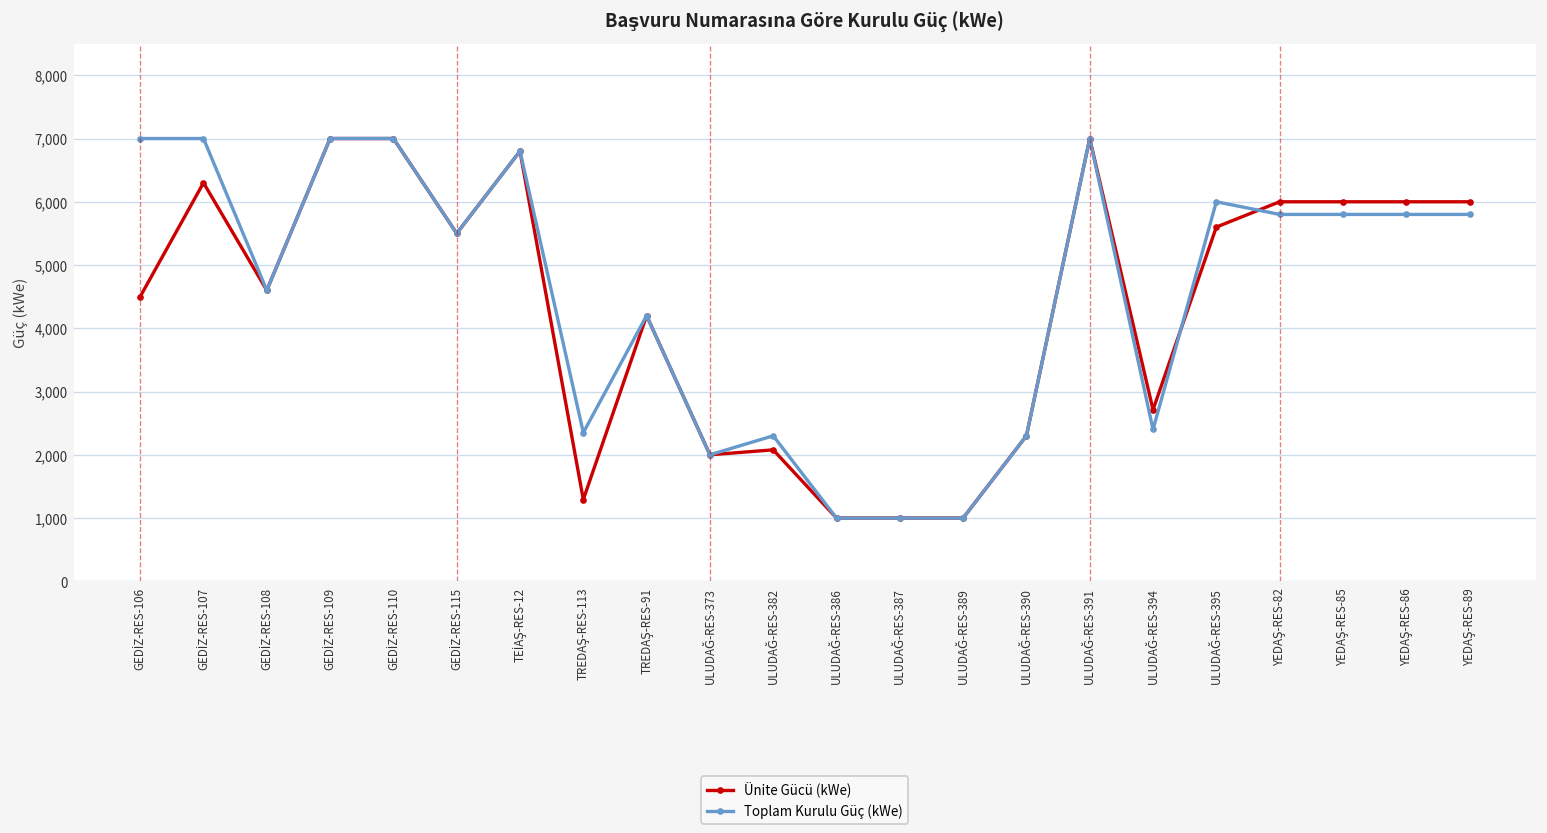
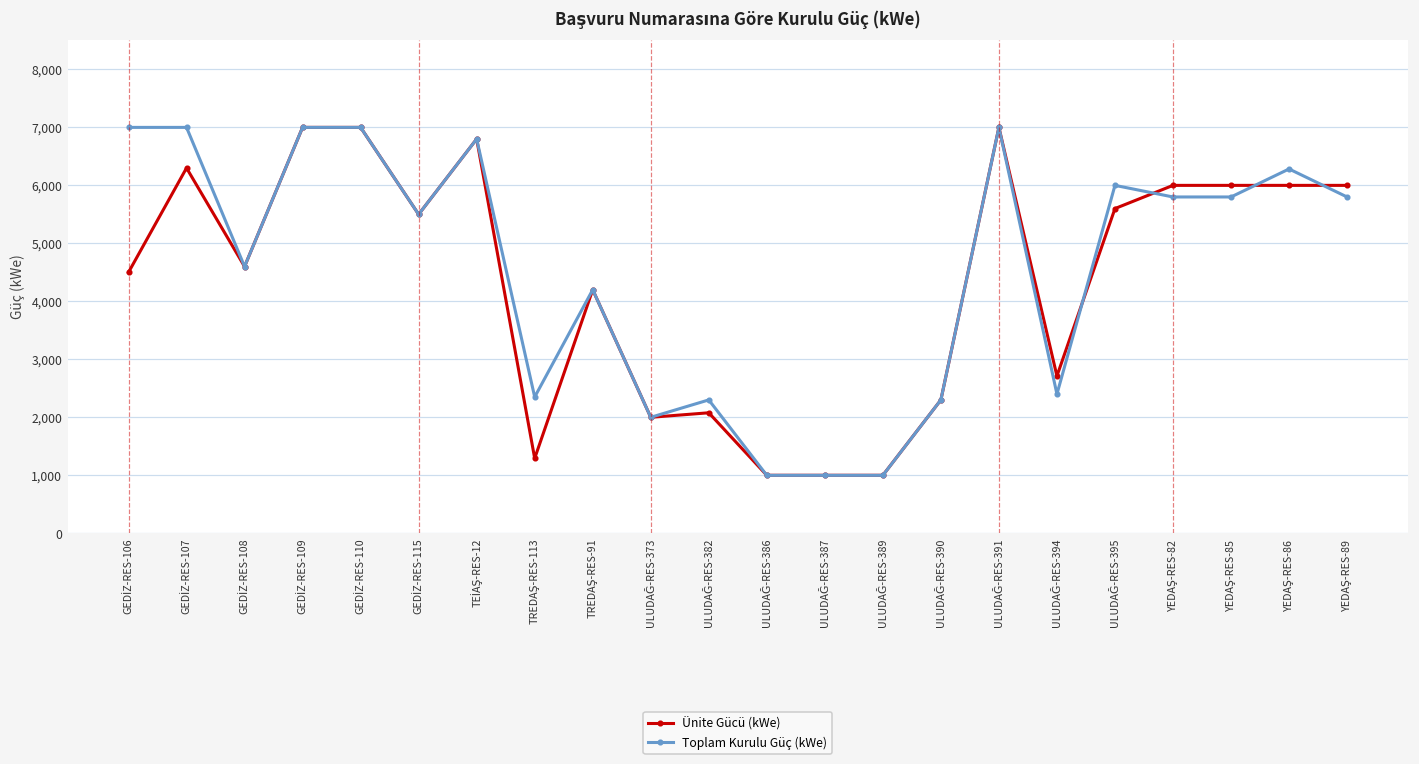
  {
    "Ünite Gücü (kWe)": {
      "GEDİZ-RES-106": "4,500",
      "GEDİZ-RES-107": "6,300",
      "TREDAŞ-RES-113": "1,300",
      "ULUDAĞ-RES-382": "2,100",
      "ULUDAĞ-RES-394": "2,700",
      "ULUDAĞ-RES-395": "5,600",
      "YEDAŞ-RES-82": "6,000",
      "YEDAŞ-RES-85": "6,000",
      "YEDAŞ-RES-86": "6,000",
      "YEDAŞ-RES-89": "6,000"
    },
    "Toplam Kurulu Güç (kWe)": {
      "GEDİZ-RES-106": "7,000",
      "GEDİZ-RES-107": "7,000",
      "TREDAŞ-RES-113": "2,400",
      "ULUDAĞ-RES-382": "2,300",
      "ULUDAĞ-RES-394": "2,400",
      "ULUDAĞ-RES-395": "6,000",
      "YEDAŞ-RES-82": "5,800",
      "YEDAŞ-RES-85": "5,800",
-     "YEDAŞ-RES-86": "5,800",
+     "YEDAŞ-RES-86": "6,300",
      "YEDAŞ-RES-89": "5,800"
    }
  }
